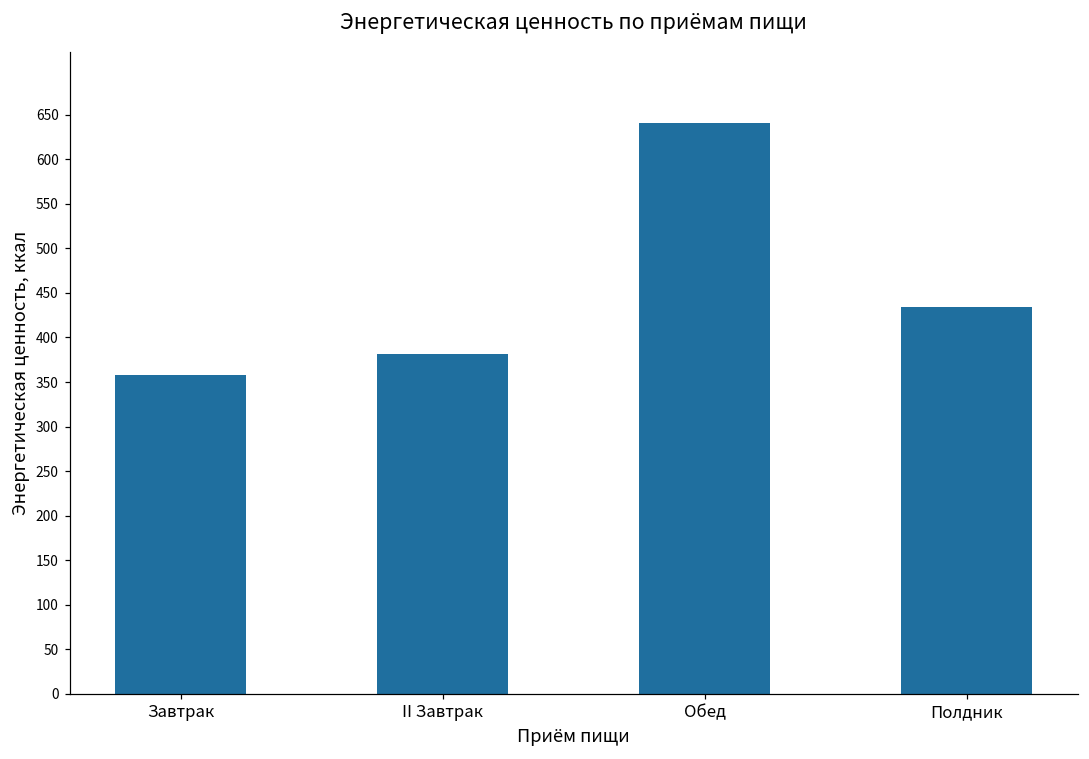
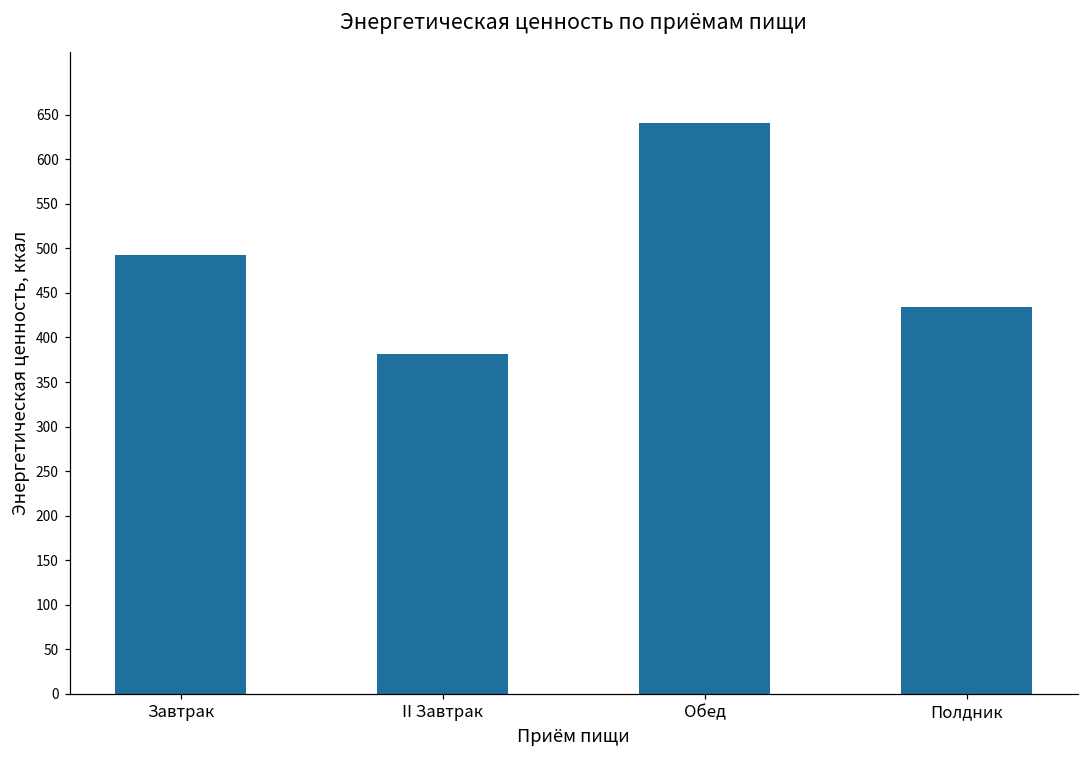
  {
-   "Завтрак": 360,
+   "Завтрак": 490,
    "II Завтрак": 380,
    "Обед": 640,
    "Полдник": 430
  }
